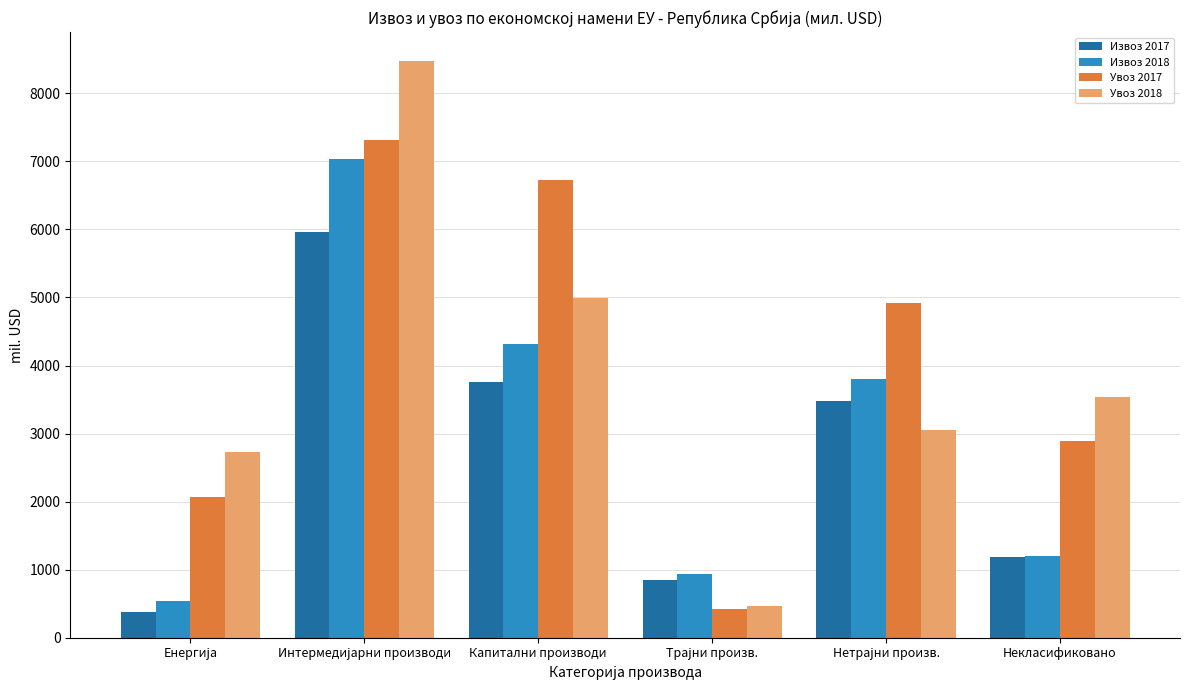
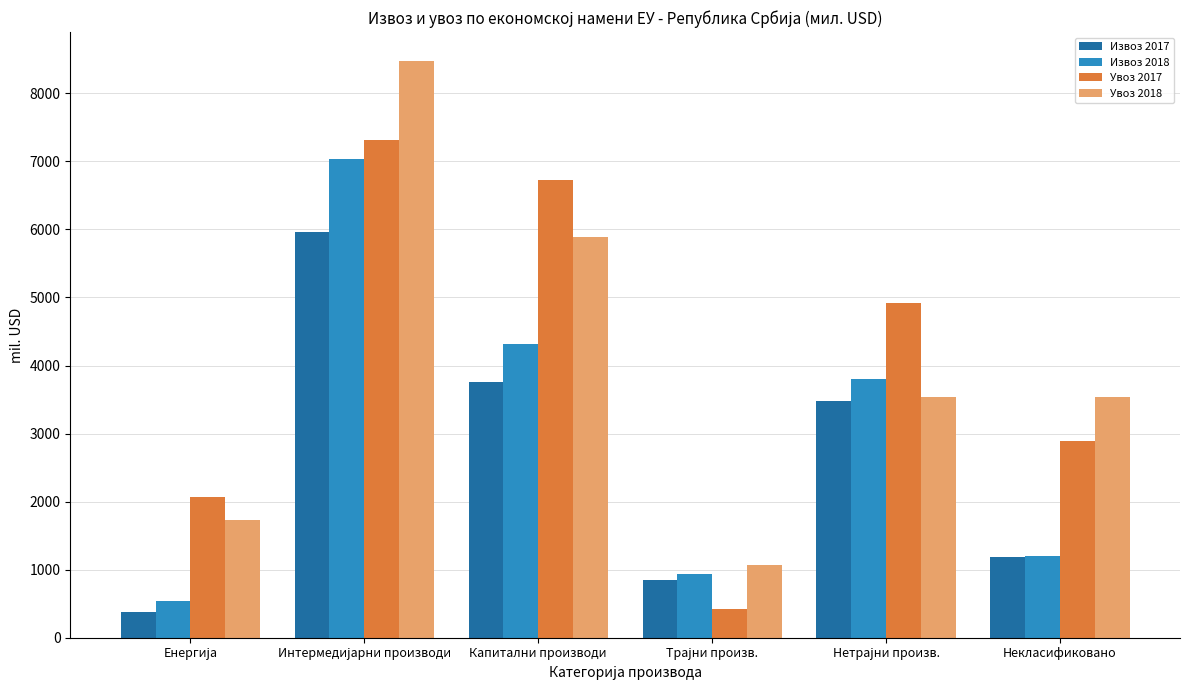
  {
    "Увоз 2017": {
      "Енергија": 2100,
      "Интермедијарни производи": 7300,
      "Капитални производи": 6700,
      "Трајни произв.": 400,
      "Нетрајни произв.": 4900,
      "Некласификовано": 2900
    },
    "Увоз 2018": {
-     "Енергија": 2700,
+     "Енергија": 1700,
      "Интермедијарни производи": 8500,
-     "Капитални производи": 5000,
-     "Трајни произв.": 500,
-     "Нетрајни произв.": 3100,
+     "Капитални производи": 5900,
+     "Трајни произв.": 1100,
+     "Нетрајни произв.": 3500,
      "Некласификовано": 3500
    }
  }
